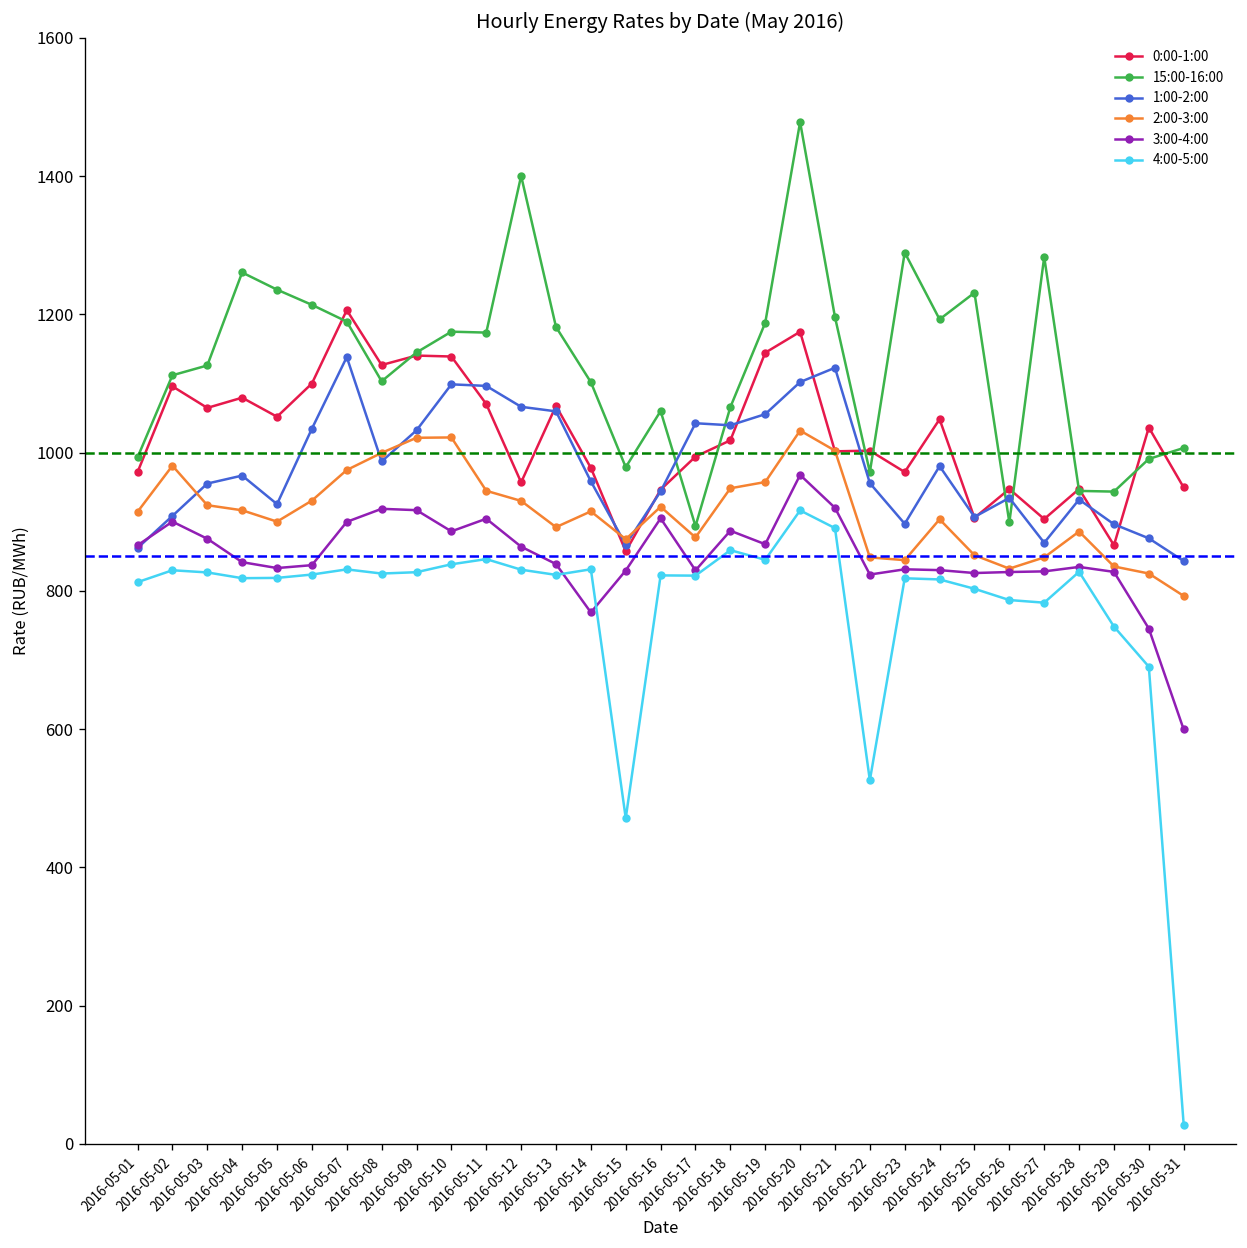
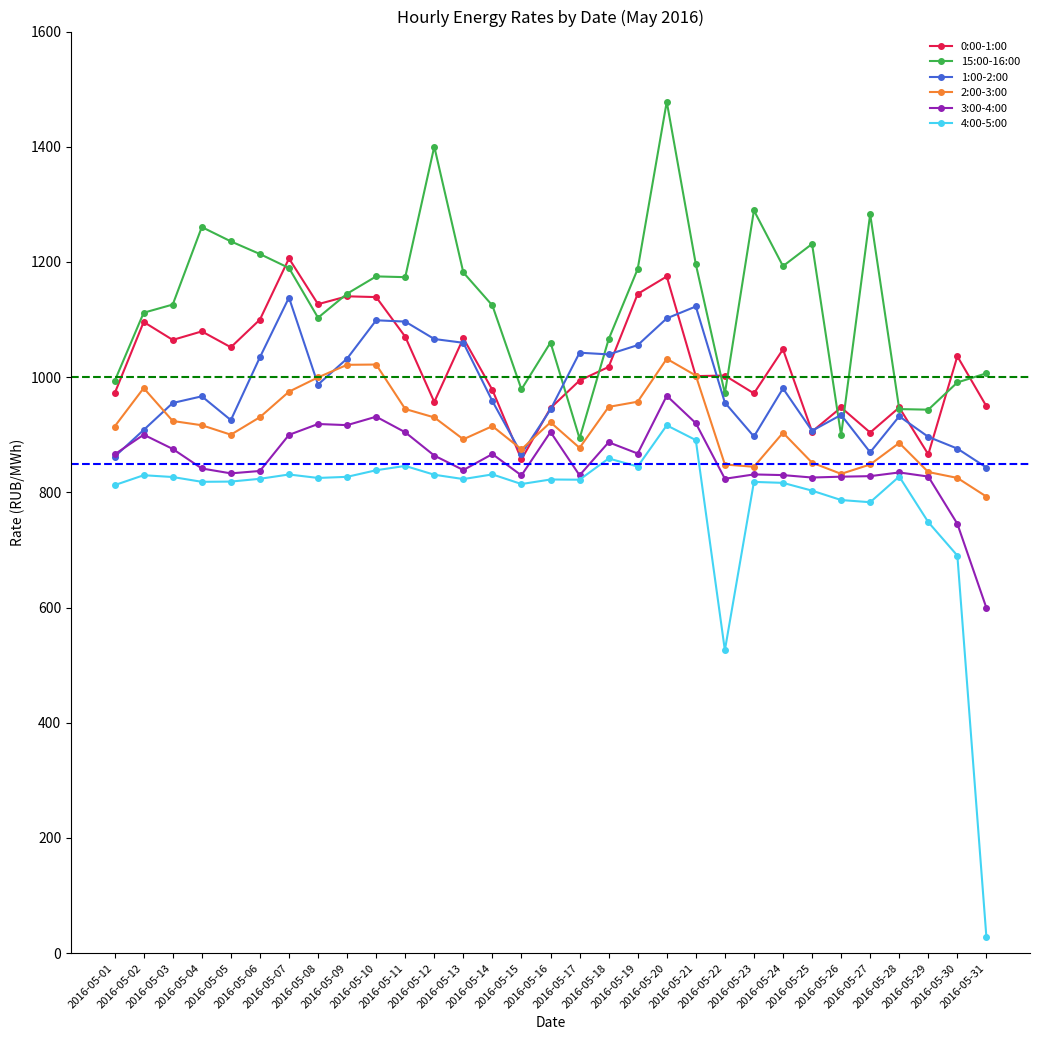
  {
    "0:00-1:00": {
      "2016-05-01": 970,
      "2016-05-02": 1100,
      "2016-05-03": 1060,
      "2016-05-04": 1080,
      "2016-05-05": 1050,
      "2016-05-06": 1100,
      "2016-05-07": 1210,
      "2016-05-08": 1130,
      "2016-05-09": 1140,
      "2016-05-10": 1140,
      "2016-05-11": 1070,
      "2016-05-12": 960,
      "2016-05-13": 1070,
      "2016-05-14": 980,
      "2016-05-15": 860,
      "2016-05-17": 990,
      "2016-05-18": 1020,
      "2016-05-19": 1140,
      "2016-05-20": 1170,
      "2016-05-22": 1000,
      "2016-05-23": 970,
      "2016-05-24": 1050,
      "2016-05-26": 950,
      "2016-05-27": 900,
      "2016-05-29": 870,
      "2016-05-30": 1040,
      "2016-05-31": 950
    },
    "15:00-16:00": {
      "2016-05-01": 990,
      "2016-05-02": 1110,
      "2016-05-03": 1130,
      "2016-05-04": 1260,
      "2016-05-05": 1240,
      "2016-05-06": 1210,
      "2016-05-07": 1190,
      "2016-05-08": 1100,
      "2016-05-09": 1140,
      "2016-05-10": 1170,
      "2016-05-11": 1170,
      "2016-05-12": 1400,
      "2016-05-13": 1180,
-     "2016-05-14": 1100,
+     "2016-05-14": 1120,
      "2016-05-15": 980,
      "2016-05-16": 1060,
      "2016-05-17": 890,
      "2016-05-18": 1070,
      "2016-05-19": 1190,
      "2016-05-20": 1480,
      "2016-05-21": 1200,
      "2016-05-22": 970,
      "2016-05-23": 1290,
      "2016-05-24": 1190,
      "2016-05-25": 1230,
      "2016-05-26": 900,
      "2016-05-27": 1280,
      "2016-05-29": 940,
      "2016-05-30": 990,
      "2016-05-31": 1010
    },
    "1:00-2:00": {
      "2016-05-02": 910,
      "2016-05-03": 960,
      "2016-05-04": 970,
      "2016-05-05": 930,
      "2016-05-06": 1030,
      "2016-05-07": 1140,
      "2016-05-08": 990,
      "2016-05-09": 1030,
      "2016-05-10": 1100,
      "2016-05-11": 1100,
      "2016-05-12": 1070,
      "2016-05-13": 1060,
      "2016-05-14": 960,
      "2016-05-15": 870,
      "2016-05-17": 1040,
      "2016-05-18": 1040,
      "2016-05-19": 1060,
      "2016-05-20": 1100,
      "2016-05-21": 1120,
      "2016-05-22": 960,
      "2016-05-23": 900,
      "2016-05-24": 980,
      "2016-05-26": 930,
      "2016-05-27": 870,
      "2016-05-28": 930,
      "2016-05-29": 900,
      "2016-05-30": 880,
      "2016-05-31": 840
    },
    "2:00-3:00": {
      "2016-05-01": 910,
      "2016-05-02": 980,
      "2016-05-03": 920,
      "2016-05-04": 920,
      "2016-05-05": 900,
      "2016-05-06": 930,
      "2016-05-07": 970,
      "2016-05-08": 1000,
      "2016-05-09": 1020,
      "2016-05-10": 1020,
      "2016-05-11": 940,
      "2016-05-12": 930,
      "2016-05-13": 890,
      "2016-05-14": 910,
      "2016-05-15": 870,
      "2016-05-16": 920,
      "2016-05-17": 880,
      "2016-05-18": 950,
      "2016-05-19": 960,
      "2016-05-20": 1030,
      "2016-05-22": 850,
      "2016-05-23": 840,
      "2016-05-24": 900,
      "2016-05-25": 850,
      "2016-05-26": 830,
      "2016-05-27": 850,
      "2016-05-28": 890,
      "2016-05-29": 840,
      "2016-05-30": 830,
      "2016-05-31": 790
    },
    "3:00-4:00": {
      "2016-05-02": 900,
      "2016-05-03": 880,
      "2016-05-04": 840,
      "2016-05-05": 830,
      "2016-05-06": 840,
      "2016-05-07": 900,
      "2016-05-08": 920,
      "2016-05-09": 920,
-     "2016-05-10": 890,
+     "2016-05-10": 930,
      "2016-05-11": 900,
      "2016-05-12": 860,
      "2016-05-13": 840,
-     "2016-05-14": 770,
+     "2016-05-14": 870,
      "2016-05-15": 830,
      "2016-05-16": 900,
      "2016-05-17": 830,
      "2016-05-18": 890,
      "2016-05-19": 870,
      "2016-05-20": 970,
      "2016-05-21": 920,
      "2016-05-22": 820,
      "2016-05-23": 830,
      "2016-05-24": 830,
      "2016-05-25": 830,
      "2016-05-26": 830,
      "2016-05-27": 830,
      "2016-05-28": 830,
      "2016-05-29": 830,
      "2016-05-30": 750,
      "2016-05-31": 600
    },
    "4:00-5:00": {
      "2016-05-01": 810,
      "2016-05-02": 830,
      "2016-05-03": 830,
      "2016-05-04": 820,
      "2016-05-05": 820,
      "2016-05-06": 820,
      "2016-05-07": 830,
      "2016-05-08": 830,
      "2016-05-09": 830,
      "2016-05-10": 840,
      "2016-05-11": 850,
      "2016-05-12": 830,
      "2016-05-13": 820,
      "2016-05-14": 830,
-     "2016-05-15": 470,
+     "2016-05-15": 810,
      "2016-05-16": 820,
      "2016-05-17": 820,
      "2016-05-18": 860,
      "2016-05-19": 840,
      "2016-05-20": 920,
      "2016-05-21": 890,
      "2016-05-22": 530,
      "2016-05-23": 820,
      "2016-05-24": 820,
      "2016-05-25": 800,
      "2016-05-26": 790,
      "2016-05-27": 780,
      "2016-05-28": 830,
      "2016-05-29": 750,
      "2016-05-30": 690,
      "2016-05-31": 30
    }
  }
